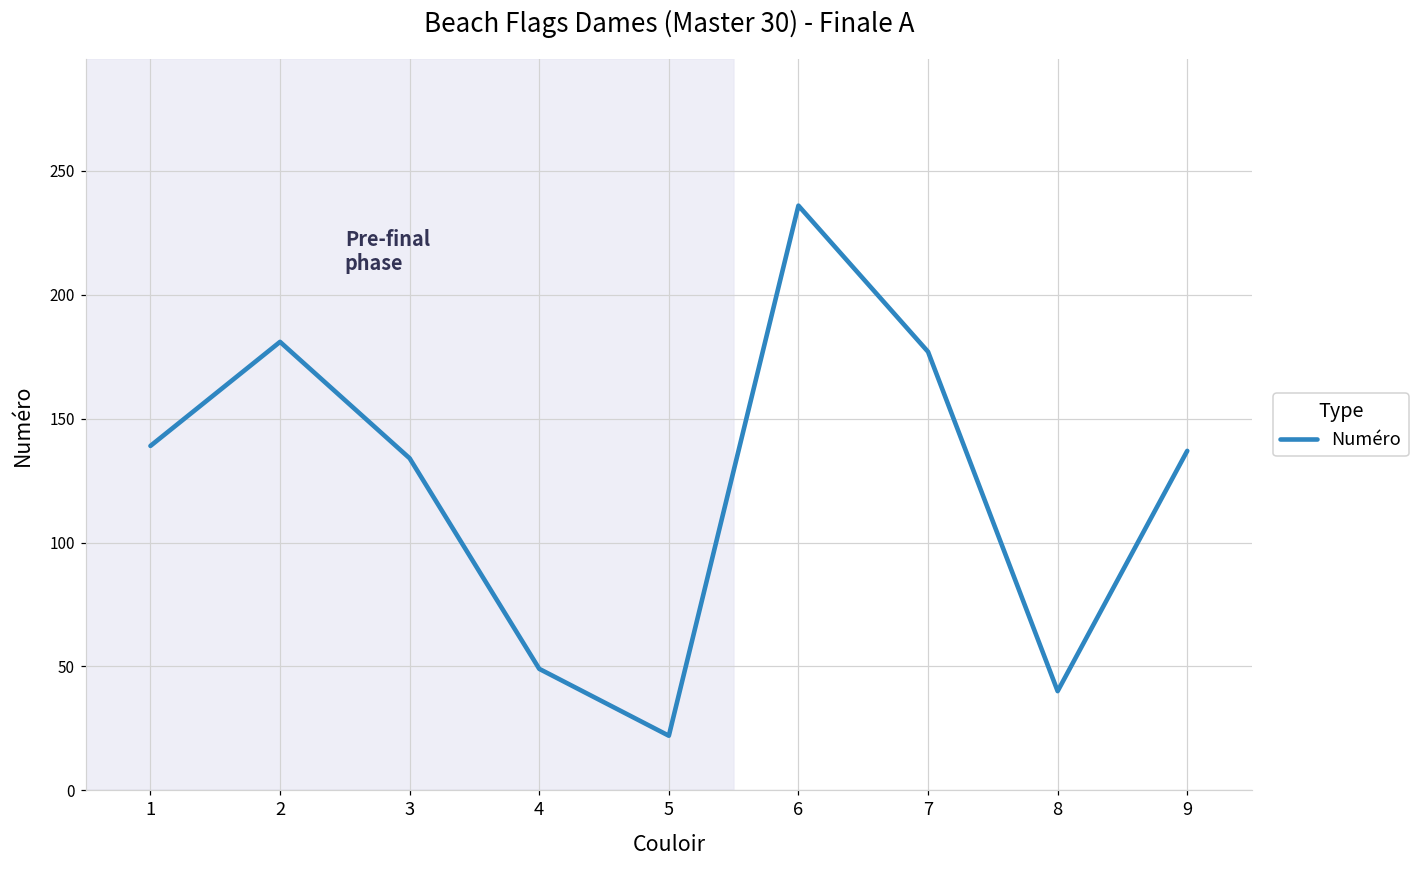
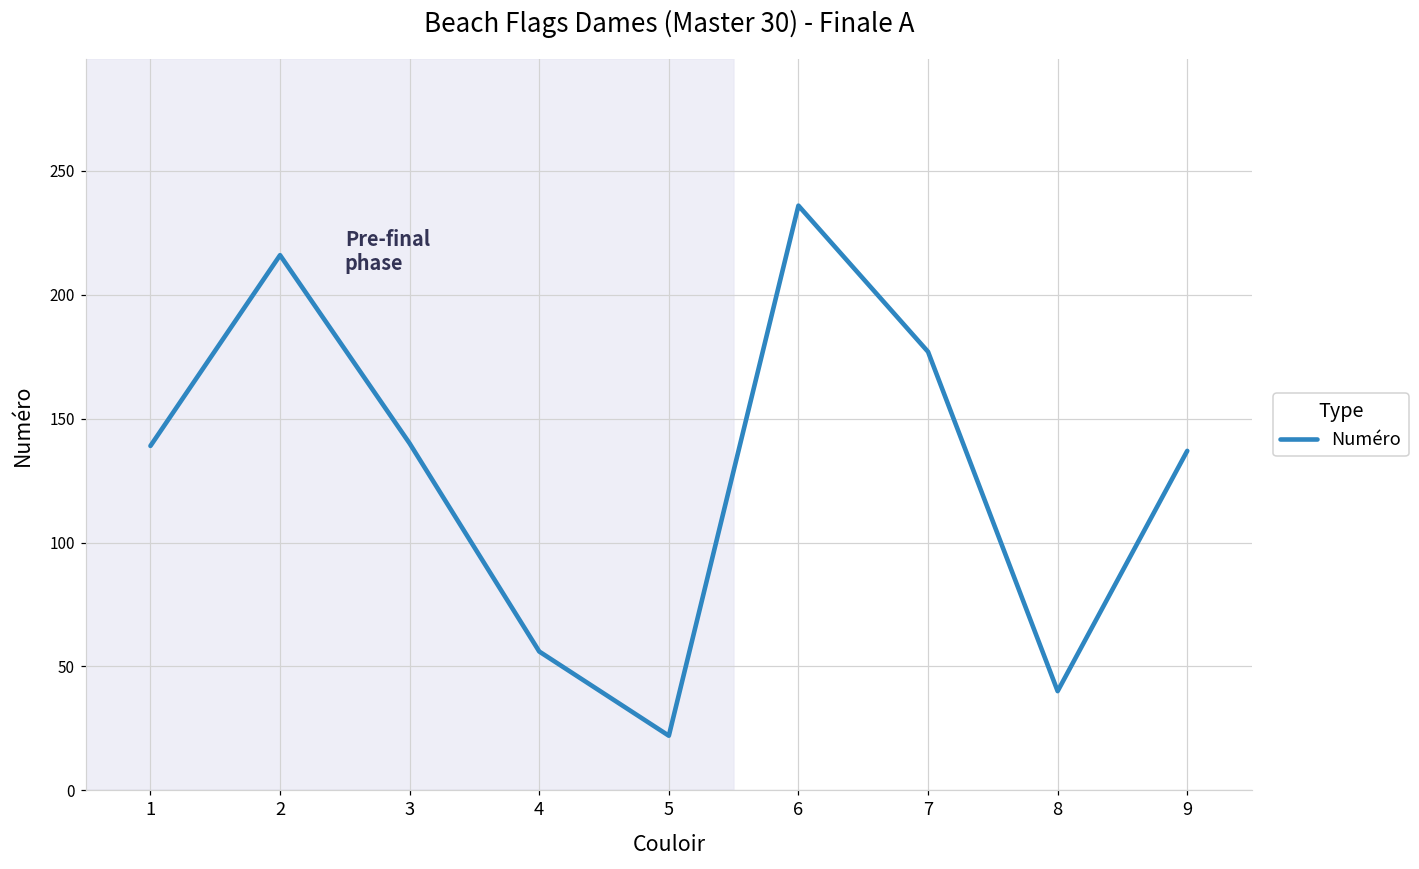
  {
    "1": 139,
-   "2": 181,
-   "3": 134,
-   "4": 49,
+   "2": 216,
+   "3": 140,
+   "4": 56,
    "5": 22,
    "6": 236,
    "7": 177,
    "8": 40,
    "9": 137
  }
